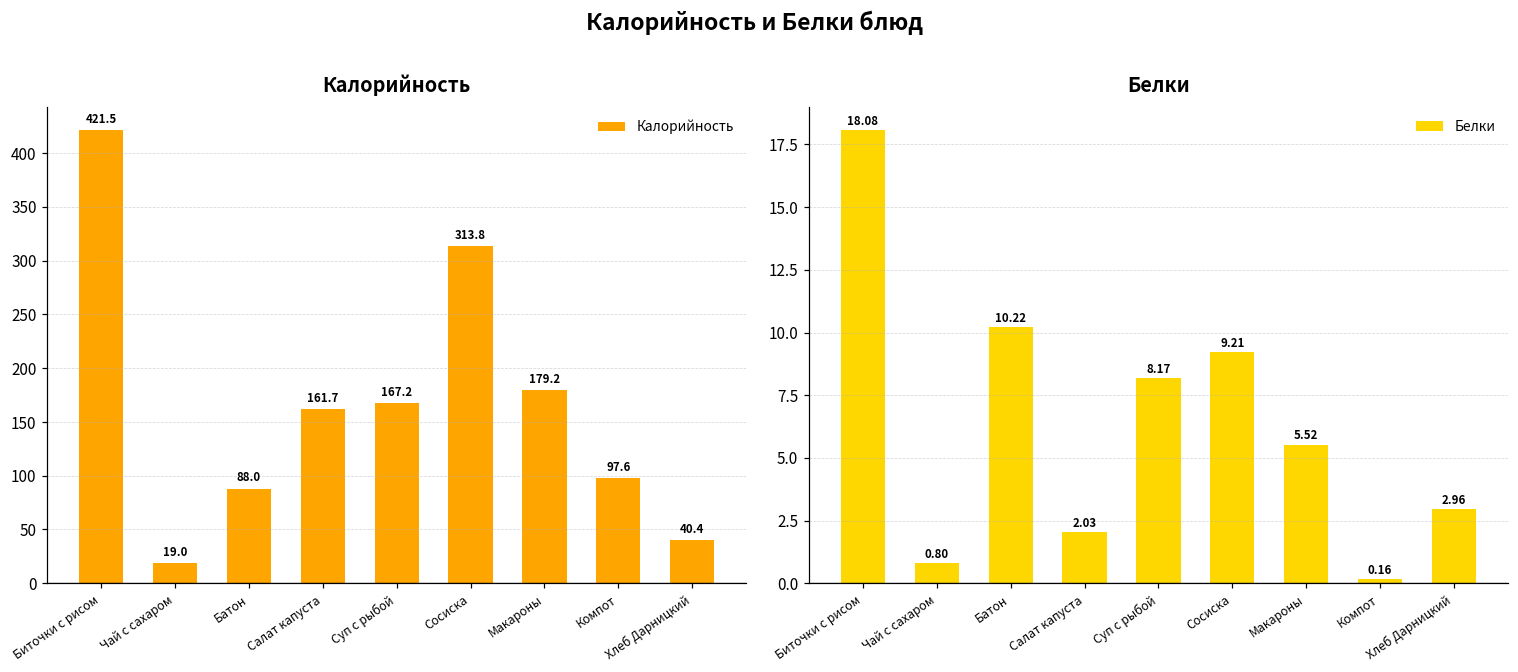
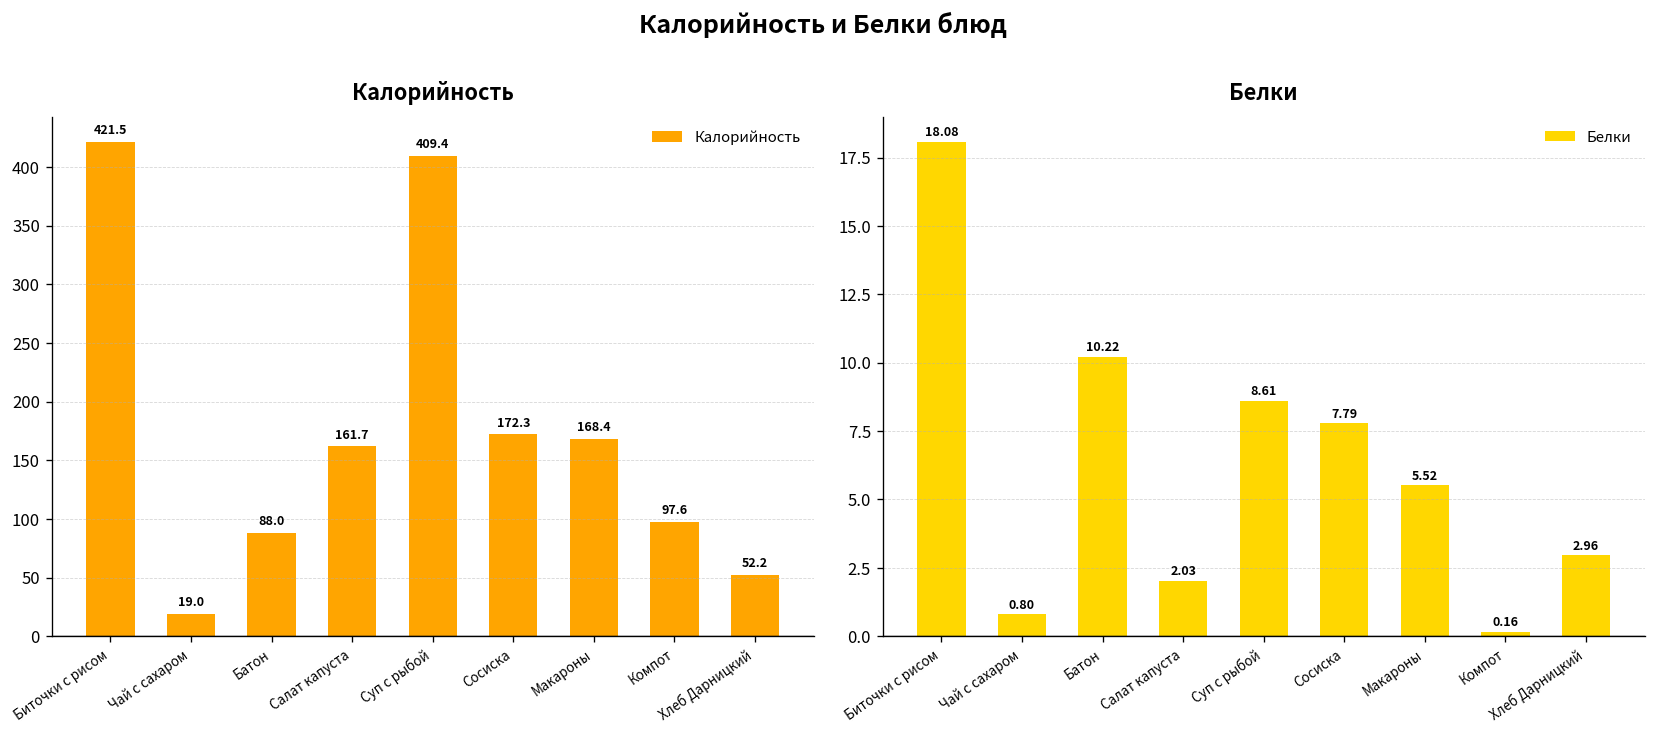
  {
    "Калорийность": {
      "Биточки с рисом": 421.5,
      "Чай с сахаром": 19.0,
      "Батон": 88.0,
      "Салат капуста": 161.7,
-     "Суп с рыбой": 167.2,
-     "Сосиска": 313.8,
-     "Макароны": 179.2,
+     "Суп с рыбой": 409.4,
+     "Сосиска": 172.3,
+     "Макароны": 168.4,
      "Компот": 97.6,
-     "Хлеб Дарницкий": 40.4
+     "Хлеб Дарницкий": 52.2
    },
    "Белки": {
      "Биточки с рисом": 18.08,
      "Чай с сахаром": 0.80,
      "Батон": 10.22,
      "Салат капуста": 2.03,
-     "Суп с рыбой": 8.17,
-     "Сосиска": 9.21,
+     "Суп с рыбой": 8.61,
+     "Сосиска": 7.79,
      "Макароны": 5.52,
      "Компот": 0.16,
      "Хлеб Дарницкий": 2.96
    }
  }
